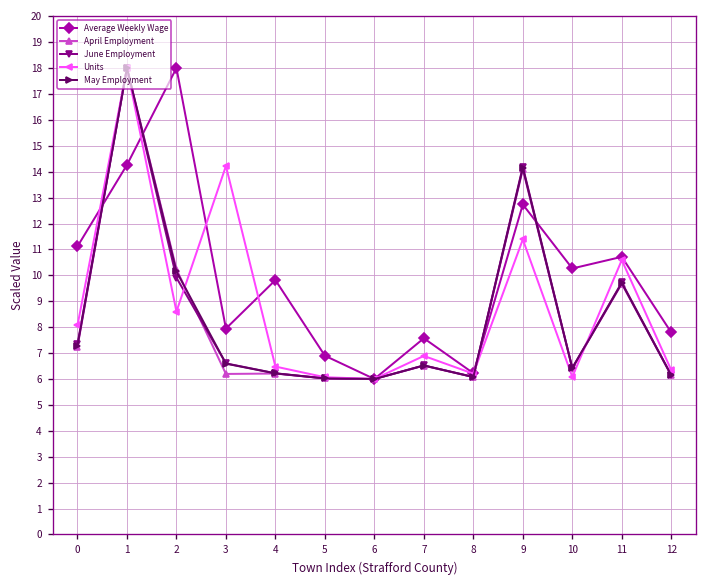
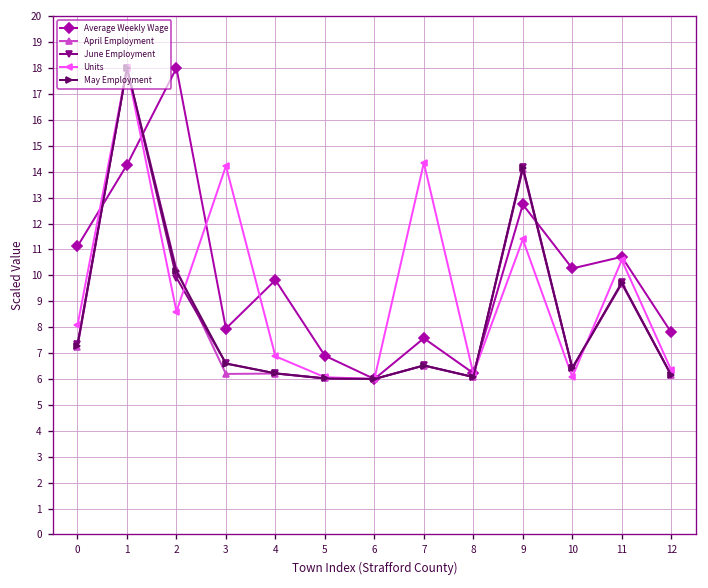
  {
    "April Employment": {
      "3": 6.2
    },
    "Units": {
      "0": 8.1,
      "2": 8.6,
      "3": 14.2,
-     "4": 6.5,
-     "7": 6.9,
+     "4": 6.9,
+     "7": 14.3,
      "9": 11.4,
      "10": 6.1,
      "11": 10.6,
      "12": 6.3
    }
  }
